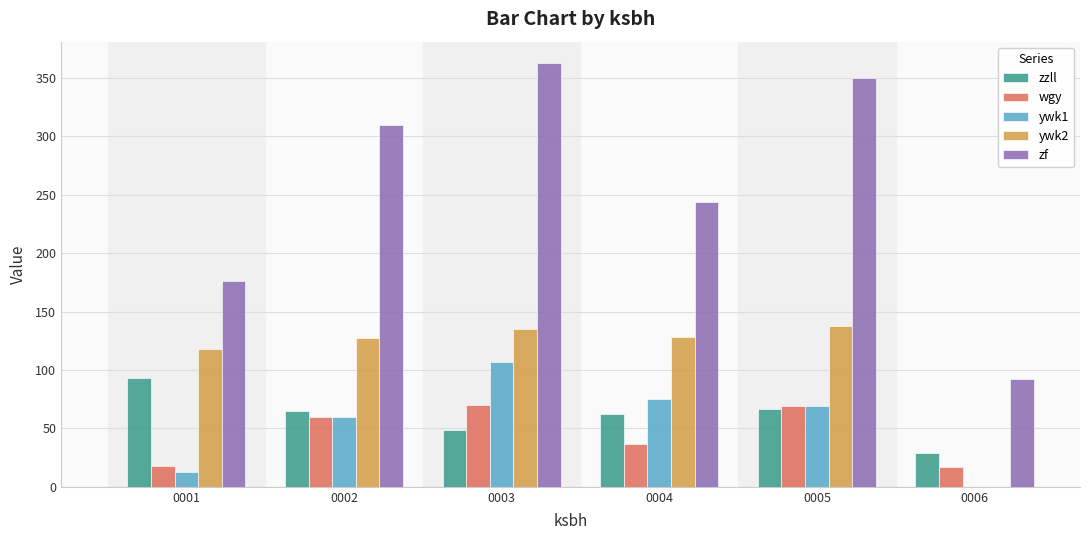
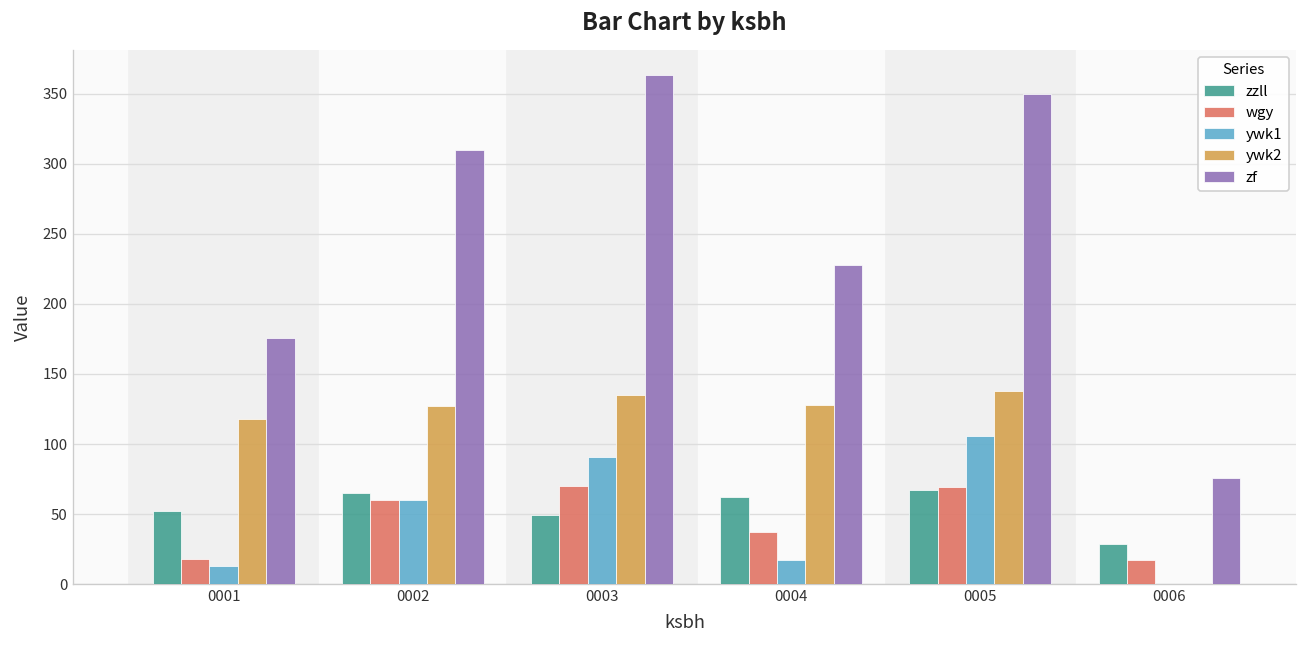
  {
    "zzll": {
-     "0001": 93,
+     "0001": 52,
      "0002": 65,
      "0003": 49,
      "0004": 62,
      "0005": 67,
      "0006": 29
    },
    "ywk1": {
      "0001": 13,
      "0002": 60,
-     "0003": 107,
-     "0004": 75,
-     "0005": 69,
+     "0003": 91,
+     "0004": 17,
+     "0005": 106,
      "0006": 0
    },
    "zf": {
      "0001": 176,
      "0002": 310,
      "0003": 363,
-     "0004": 244,
+     "0004": 228,
      "0005": 350,
-     "0006": 92
+     "0006": 76
    }
  }
